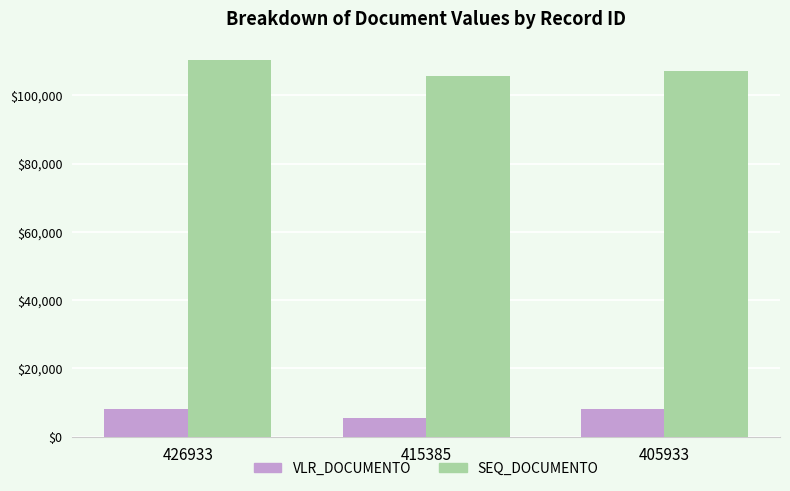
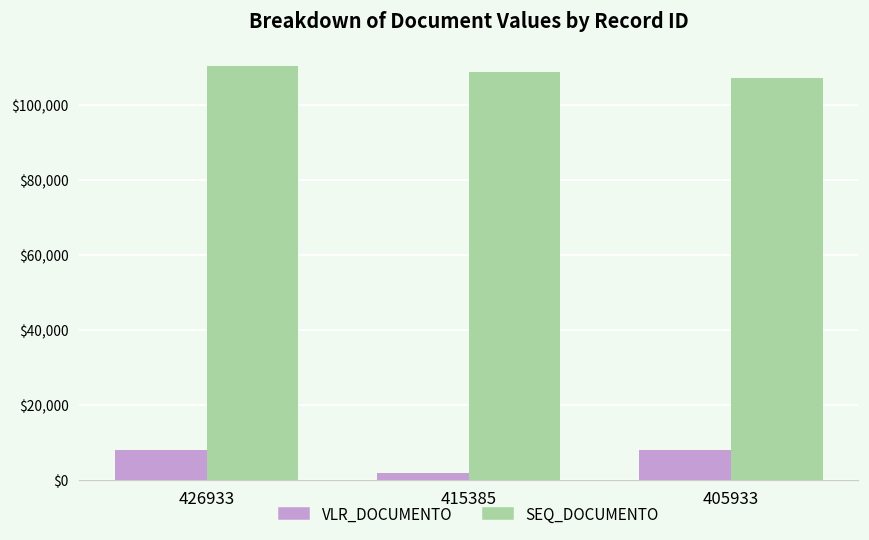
  {
    "VLR_DOCUMENTO": {
      "426933": "$8,000",
-     "415385": "$5,000",
+     "415385": "$2,000",
      "405933": "$8,000"
    },
    "SEQ_DOCUMENTO": {
      "426933": "$110,000",
-     "415385": "$106,000",
+     "415385": "$109,000",
      "405933": "$107,000"
    }
  }
